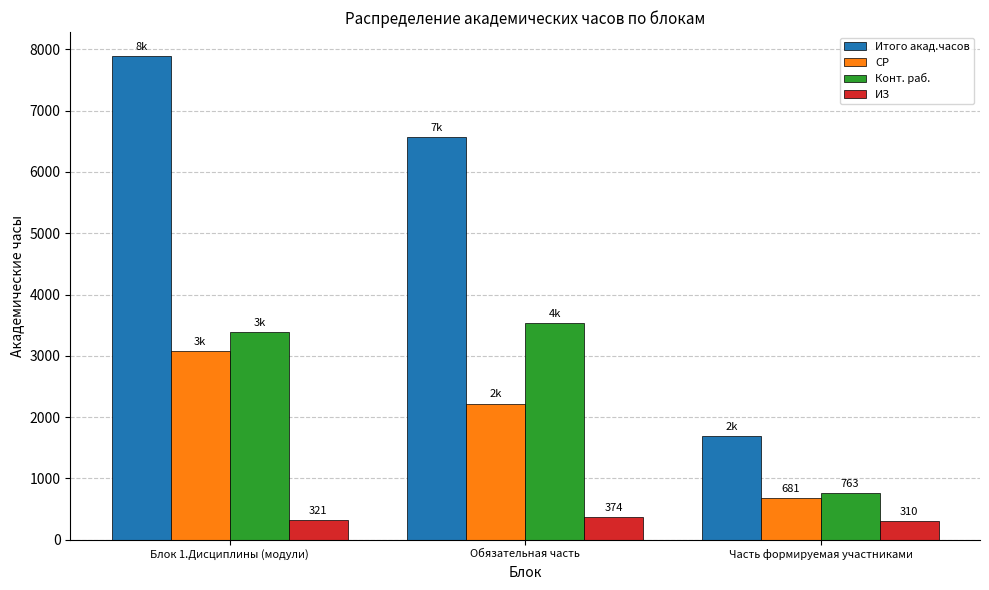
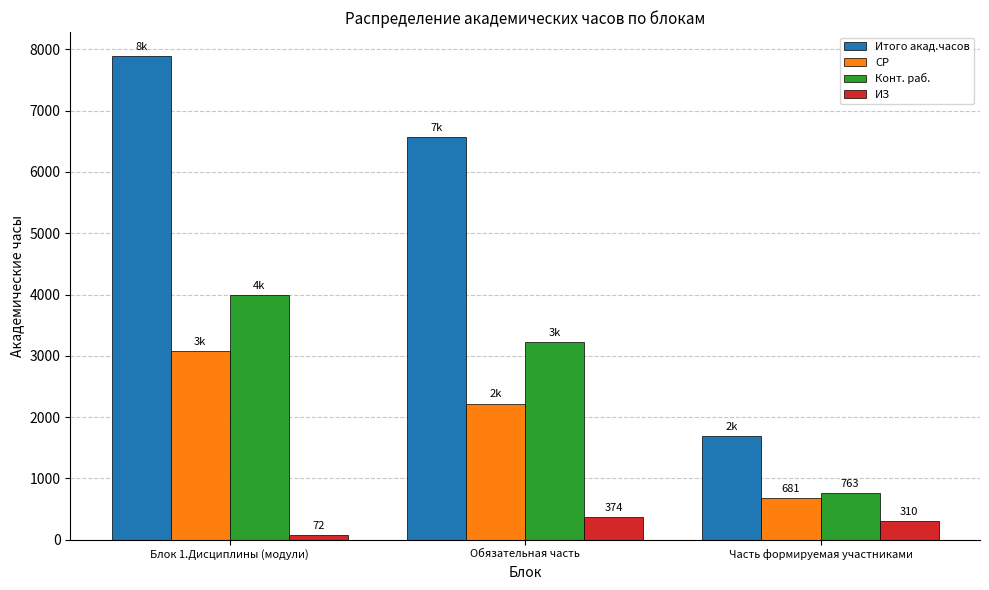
  {
    "Итого акад.часов": {
      "Блок 1.Дисциплины (модули)": "8k",
      "Обязательная часть": "7k",
      "Часть формируемая участниками": "2k"
    },
    "СР": {
      "Блок 1.Дисциплины (модули)": "3k",
      "Обязательная часть": "2k",
      "Часть формируемая участниками": "681"
    },
    "Конт. раб.": {
-     "Блок 1.Дисциплины (модули)": "3k",
-     "Обязательная часть": "4k",
+     "Блок 1.Дисциплины (модули)": "4k",
+     "Обязательная часть": "3k",
      "Часть формируемая участниками": "763"
    },
    "ИЗ": {
-     "Блок 1.Дисциплины (модули)": "321",
+     "Блок 1.Дисциплины (модули)": "72",
      "Обязательная часть": "374",
      "Часть формируемая участниками": "310"
    }
  }
